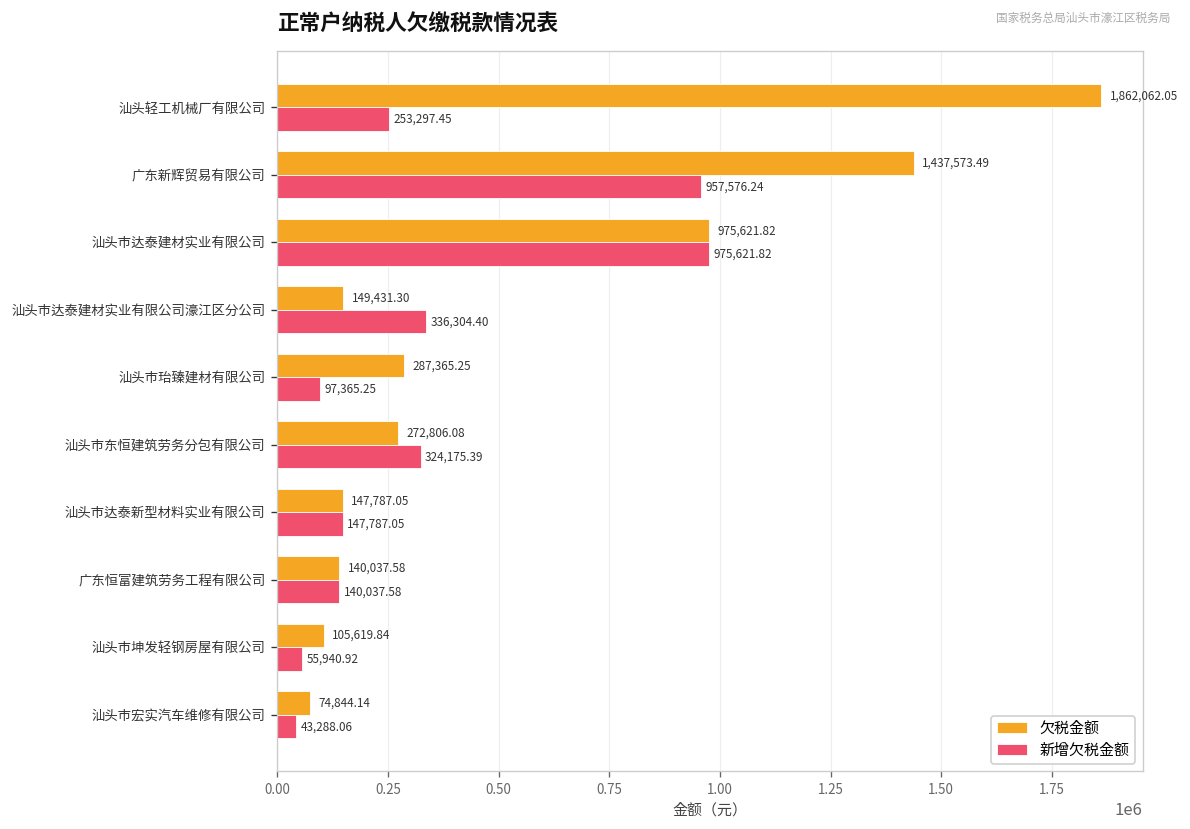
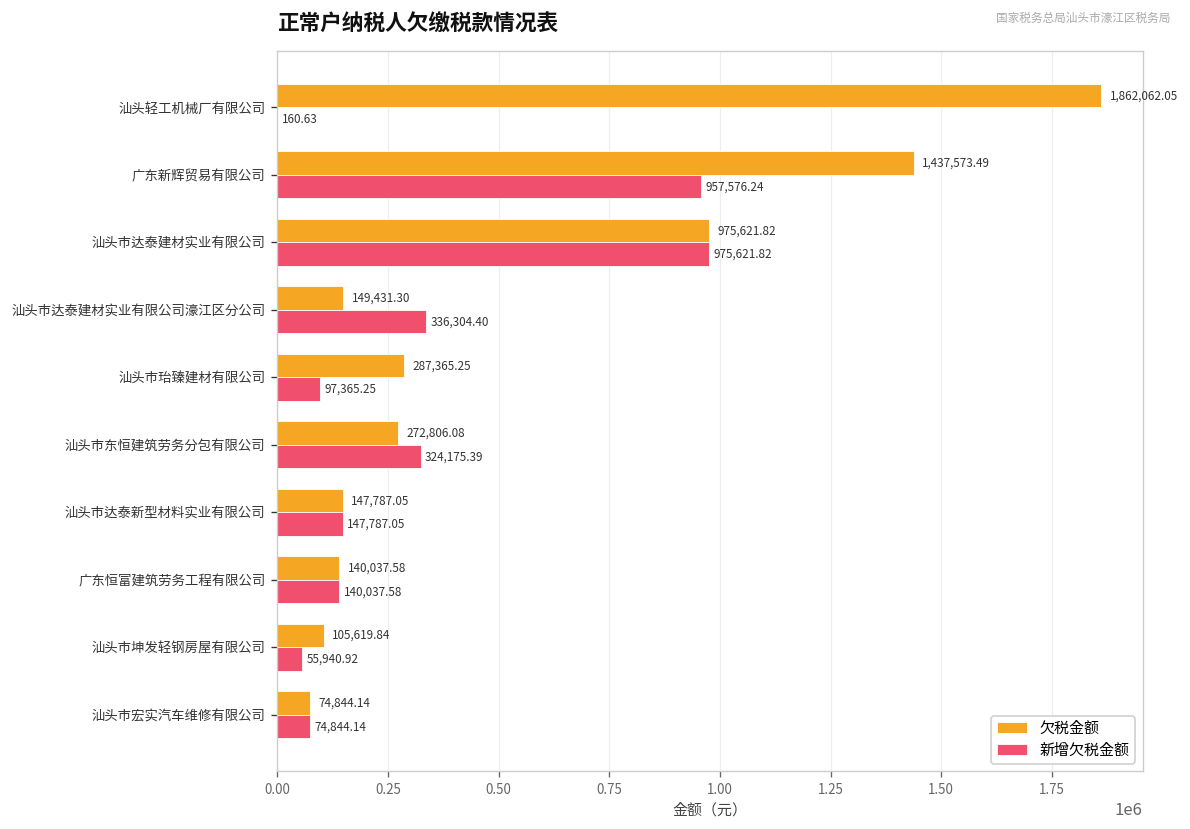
  {
    "欠税金额": {
      "汕头轻工机械厂有限公司": "1,862,062.05",
      "广东新辉贸易有限公司": "1,437,573.49",
      "汕头市达泰建材实业有限公司": "975,621.82",
      "汕头市达泰建材实业有限公司濠江区分公司": "149,431.30",
      "汕头市珆臻建材有限公司": "287,365.25",
      "汕头市东恒建筑劳务分包有限公司": "272,806.08",
      "汕头市达泰新型材料实业有限公司": "147,787.05",
      "广东恒富建筑劳务工程有限公司": "140,037.58",
      "汕头市坤发轻钢房屋有限公司": "105,619.84",
      "汕头市宏实汽车维修有限公司": "74,844.14"
    },
    "新增欠税金额": {
-     "汕头轻工机械厂有限公司": "253,297.45",
+     "汕头轻工机械厂有限公司": "160.63",
      "广东新辉贸易有限公司": "957,576.24",
      "汕头市达泰建材实业有限公司": "975,621.82",
      "汕头市达泰建材实业有限公司濠江区分公司": "336,304.40",
      "汕头市珆臻建材有限公司": "97,365.25",
      "汕头市东恒建筑劳务分包有限公司": "324,175.39",
      "汕头市达泰新型材料实业有限公司": "147,787.05",
      "广东恒富建筑劳务工程有限公司": "140,037.58",
      "汕头市坤发轻钢房屋有限公司": "55,940.92",
-     "汕头市宏实汽车维修有限公司": "43,288.06"
+     "汕头市宏实汽车维修有限公司": "74,844.14"
    }
  }
